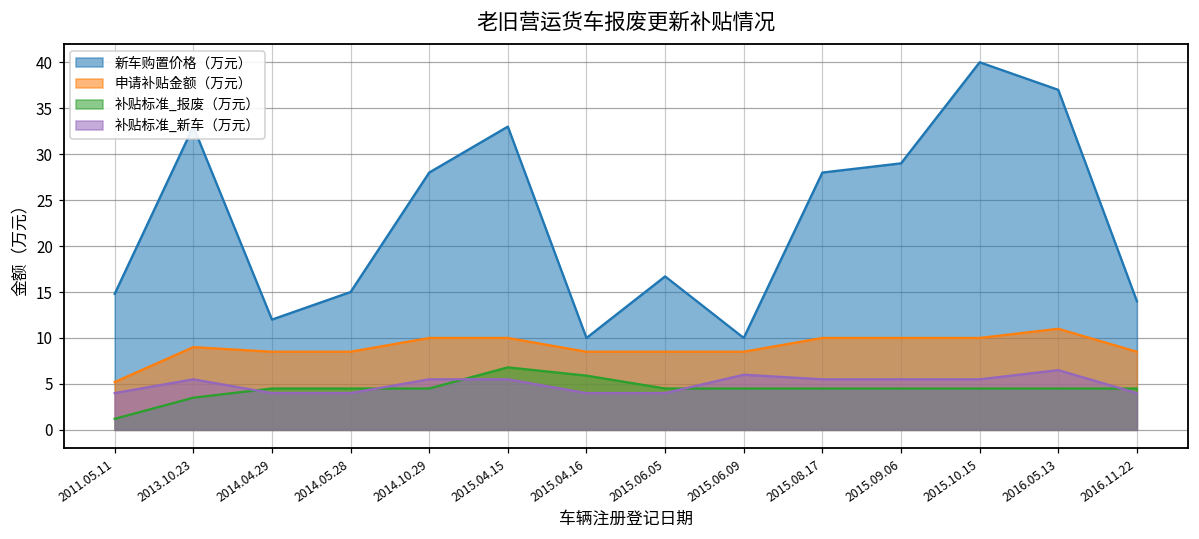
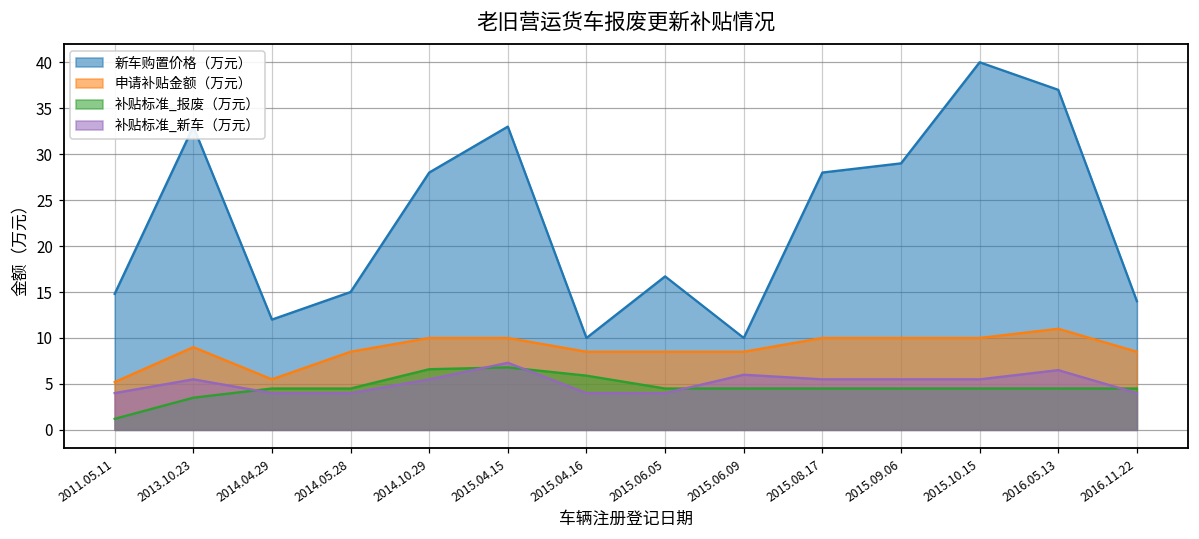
  {
    "新车购置价格（万元）": {
      "2011.05.11": 15,
      "2014.04.29": 12,
      "2014.05.28": 15,
      "2014.10.29": 28,
      "2015.04.15": 33,
      "2015.04.16": 10,
      "2015.06.05": 17,
      "2015.06.09": 10,
      "2015.08.17": 28,
      "2015.09.06": 29,
      "2015.10.15": 40,
      "2016.05.13": 37,
      "2016.11.22": 14
    },
    "申请补贴金额（万元）": {
      "2011.05.11": 5,
      "2013.10.23": 9,
-     "2014.04.29": 9,
+     "2014.04.29": 6,
      "2014.05.28": 9,
      "2014.10.29": 10,
      "2015.04.15": 10,
      "2015.04.16": 9,
      "2015.06.05": 9,
      "2015.06.09": 9,
      "2015.08.17": 10,
      "2015.09.06": 10,
      "2015.10.15": 10,
      "2016.05.13": 11,
      "2016.11.22": 9
    },
    "补贴标准_报废（万元）": {
      "2011.05.11": 1,
      "2013.10.23": 4,
      "2014.04.29": 5,
      "2014.05.28": 5,
-     "2014.10.29": 5,
+     "2014.10.29": 7,
      "2015.04.15": 7,
      "2015.04.16": 6,
      "2015.06.05": 5,
      "2015.06.09": 5,
      "2015.08.17": 5,
      "2015.09.06": 5,
      "2015.10.15": 5,
      "2016.05.13": 5,
      "2016.11.22": 5
    },
    "补贴标准_新车（万元）": {
      "2011.05.11": 4,
      "2013.10.23": 6,
      "2014.04.29": 4,
      "2014.05.28": 4,
      "2014.10.29": 6,
-     "2015.04.15": 6,
+     "2015.04.15": 7,
      "2015.04.16": 4,
      "2015.06.05": 4,
      "2015.06.09": 6,
      "2015.08.17": 6,
      "2015.09.06": 6,
      "2015.10.15": 6,
      "2016.05.13": 7,
      "2016.11.22": 4
    }
  }
